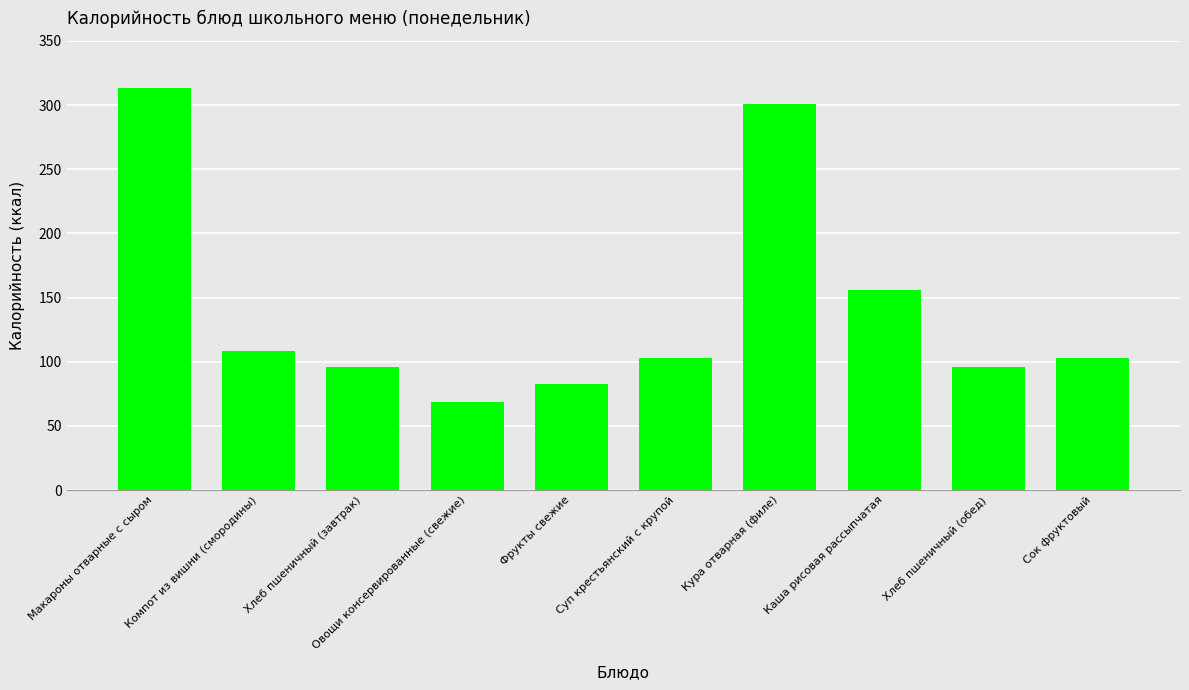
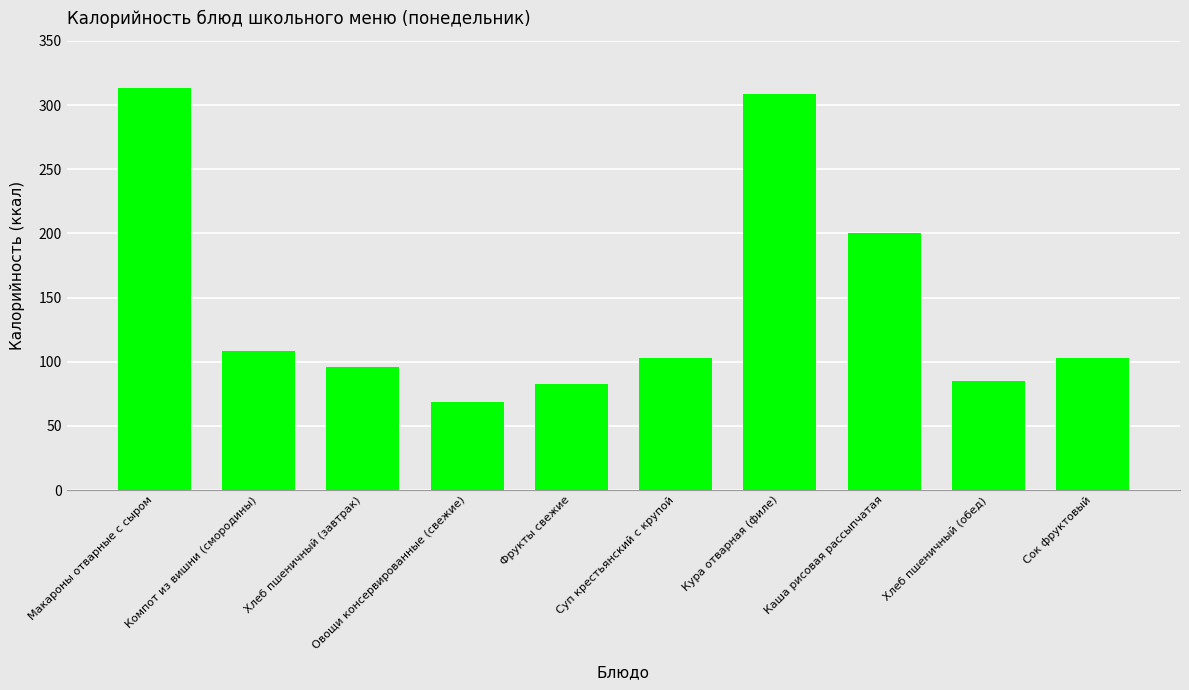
  {
    "Макароны отварные с сыром": 314,
    "Компот из вишни (смородины)": 108,
    "Хлеб пшеничный (завтрак)": 96,
    "Овощи консервированные (свежие)": 69,
    "Фрукты свежие": 83,
    "Суп крестьянский с крупой": 103,
-   "Кура отварная (филе)": 301,
-   "Каша рисовая рассыпчатая": 156,
-   "Хлеб пшеничный (обед)": 96,
+   "Кура отварная (филе)": 309,
+   "Каша рисовая рассыпчатая": 200,
+   "Хлеб пшеничный (обед)": 85,
    "Сок фруктовый": 103
  }
